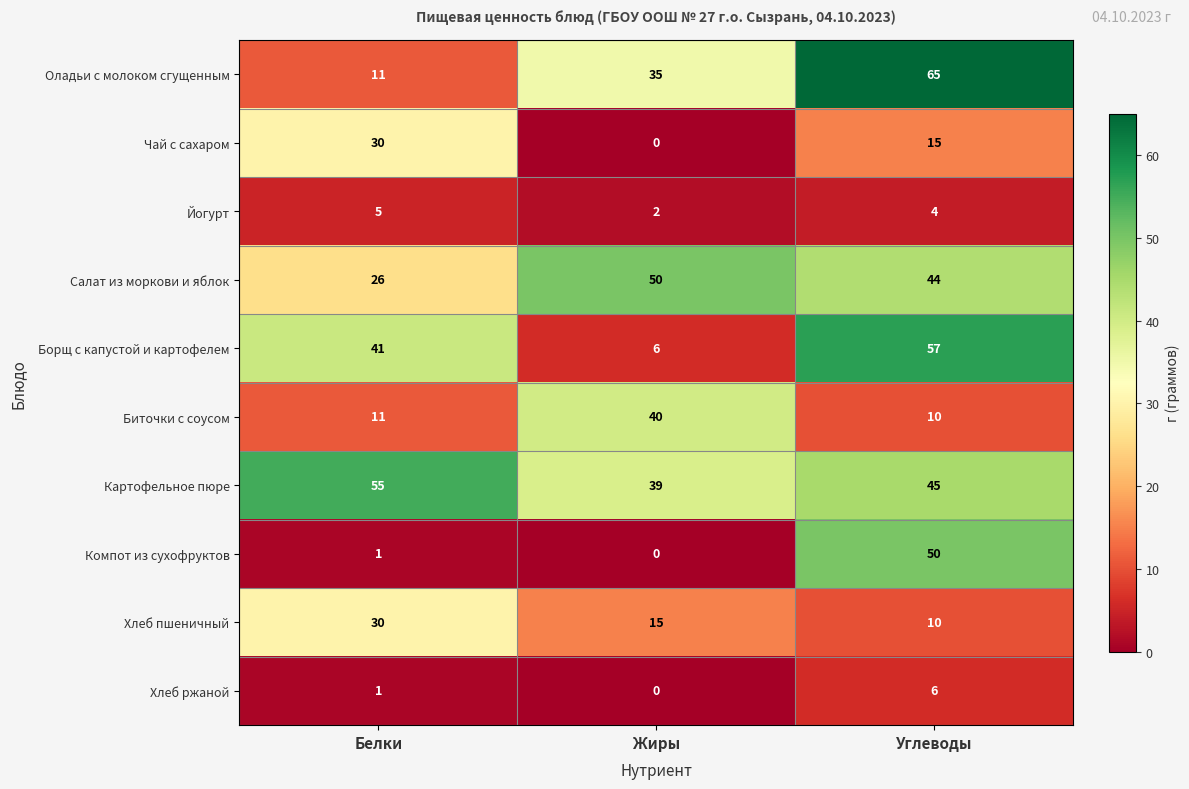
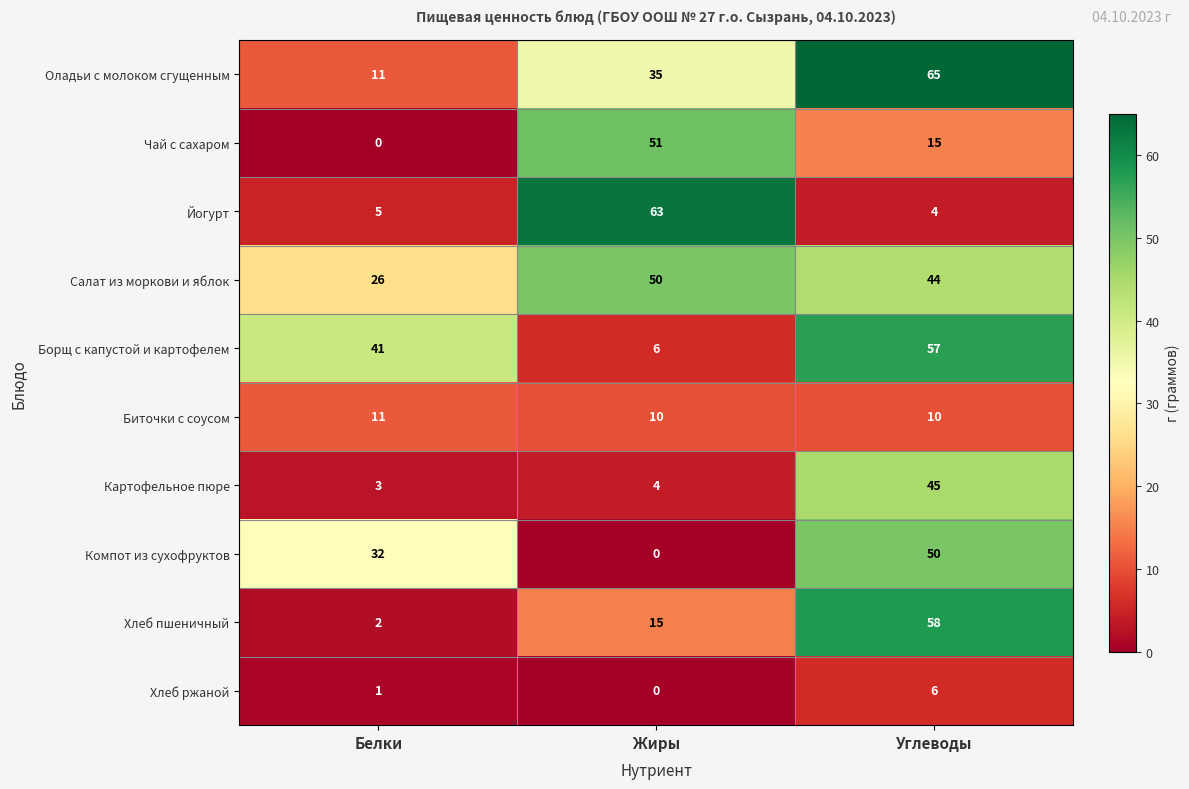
  {
    "Оладьи с молоком сгущенным": {
      "Белки": 11,
      "Жиры": 35,
      "Углеводы": 65
    },
    "Чай с сахаром": {
-     "Белки": 30,
-     "Жиры": 0,
+     "Белки": 0,
+     "Жиры": 51,
      "Углеводы": 15
    },
    "Йогурт": {
      "Белки": 5,
-     "Жиры": 2,
+     "Жиры": 63,
      "Углеводы": 4
    },
    "Салат из моркови и яблок": {
      "Белки": 26,
      "Жиры": 50,
      "Углеводы": 44
    },
    "Борщ с капустой и картофелем": {
      "Белки": 41,
      "Жиры": 6,
      "Углеводы": 57
    },
    "Биточки с соусом": {
      "Белки": 11,
-     "Жиры": 40,
+     "Жиры": 10,
      "Углеводы": 10
    },
    "Картофельное пюре": {
-     "Белки": 55,
-     "Жиры": 39,
+     "Белки": 3,
+     "Жиры": 4,
      "Углеводы": 45
    },
    "Компот из сухофруктов": {
-     "Белки": 1,
+     "Белки": 32,
      "Жиры": 0,
      "Углеводы": 50
    },
    "Хлеб пшеничный": {
-     "Белки": 30,
+     "Белки": 2,
      "Жиры": 15,
-     "Углеводы": 10
+     "Углеводы": 58
    },
    "Хлеб ржаной": {
      "Белки": 1,
      "Жиры": 0,
      "Углеводы": 6
    }
  }
